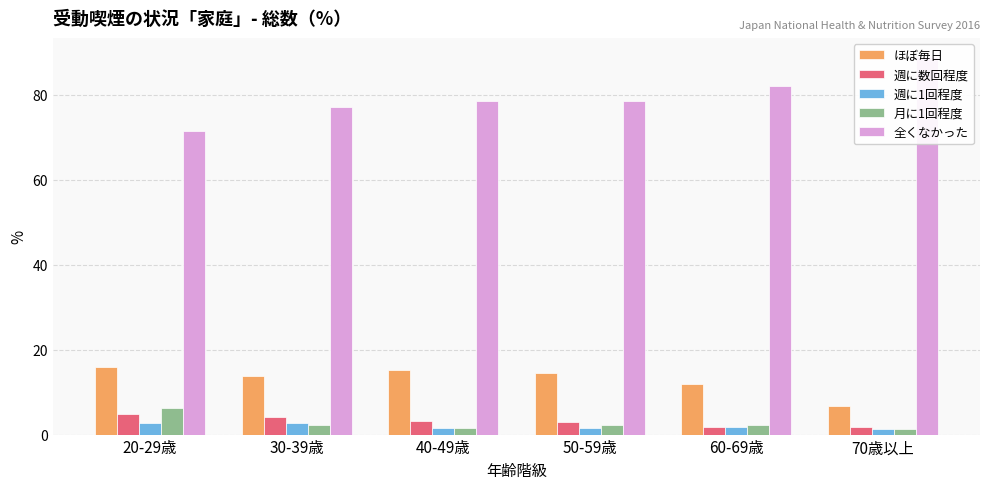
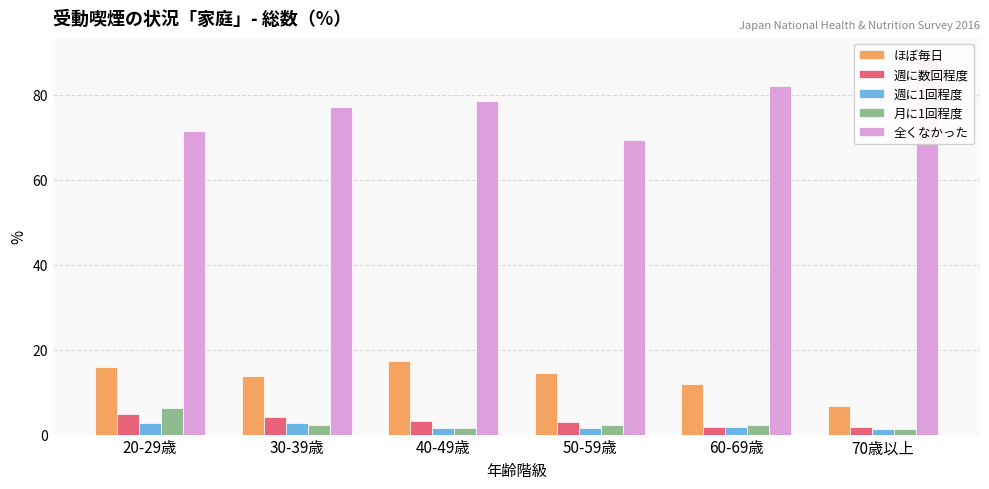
  {
    "ほぼ毎日": {
      "20-29歳": 16,
      "30-39歳": 14,
-     "40-49歳": 15,
+     "40-49歳": 17,
      "50-59歳": 15,
      "60-69歳": 12,
      "70歳以上": 7
    },
    "週に数回程度": {
      "20-29歳": 5,
      "30-39歳": 4,
      "40-49歳": 3,
      "50-59歳": 3,
      "60-69歳": 2,
      "70歳以上": 2
    },
    "週に1回程度": {
      "20-29歳": 3,
      "30-39歳": 3,
      "40-49歳": 2,
      "50-59歳": 2,
      "60-69歳": 2,
      "70歳以上": 1
    },
    "月に1回程度": {
      "20-29歳": 6,
      "30-39歳": 2,
      "40-49歳": 2,
      "50-59歳": 2,
      "60-69歳": 2,
      "70歳以上": 1
    },
    "全くなかった": {
      "20-29歳": 72,
      "30-39歳": 77,
      "40-49歳": 79,
-     "50-59歳": 79,
+     "50-59歳": 70,
      "60-69歳": 82
    }
  }
